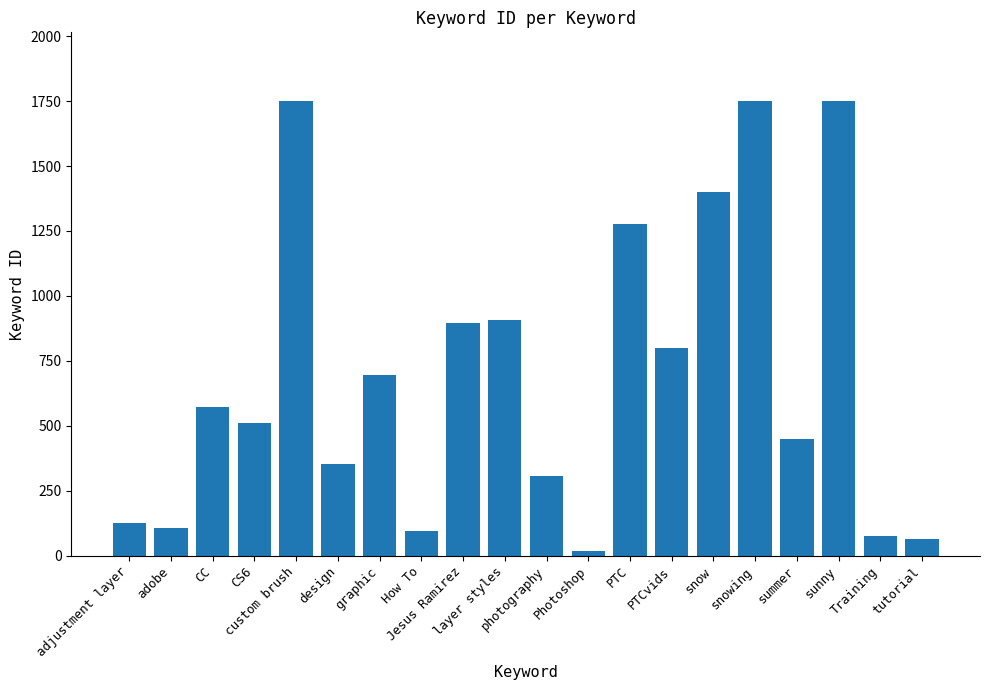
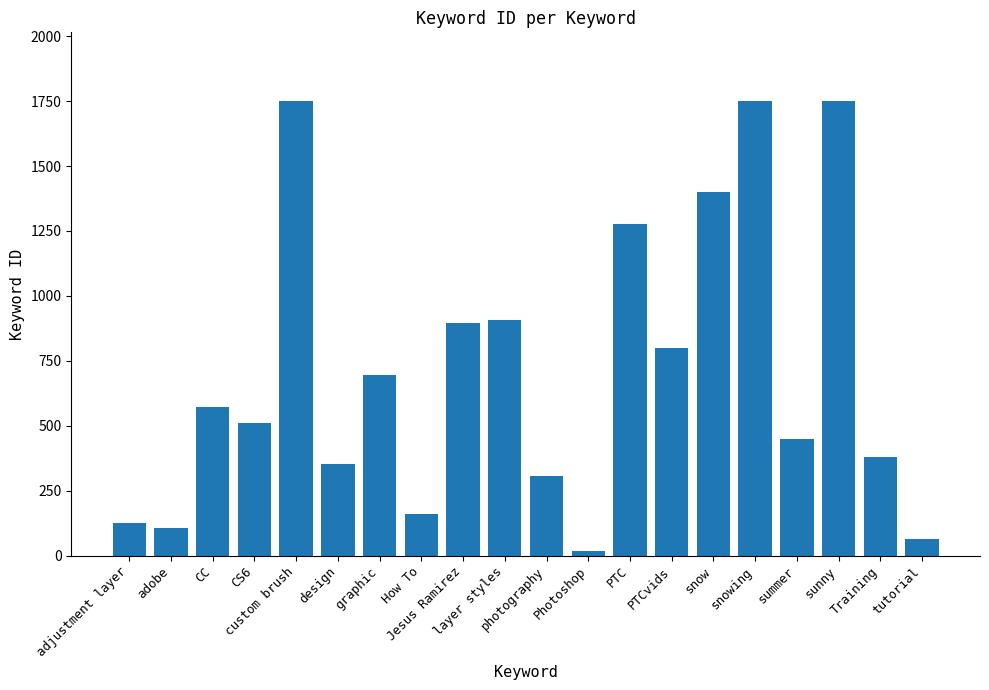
  {
    "adjustment layer": 130,
    "adobe": 110,
    "CC": 570,
    "CS6": 510,
    "custom brush": 1750,
    "design": 350,
    "graphic": 700,
-   "How To": 100,
+   "How To": 160,
    "Jesus Ramirez": 890,
    "layer styles": 910,
    "photography": 310,
    "Photoshop": 20,
    "PTC": 1280,
    "PTCvids": 800,
    "snow": 1400,
    "snowing": 1750,
    "summer": 450,
    "sunny": 1750,
-   "Training": 80,
+   "Training": 380,
    "tutorial": 60
  }
